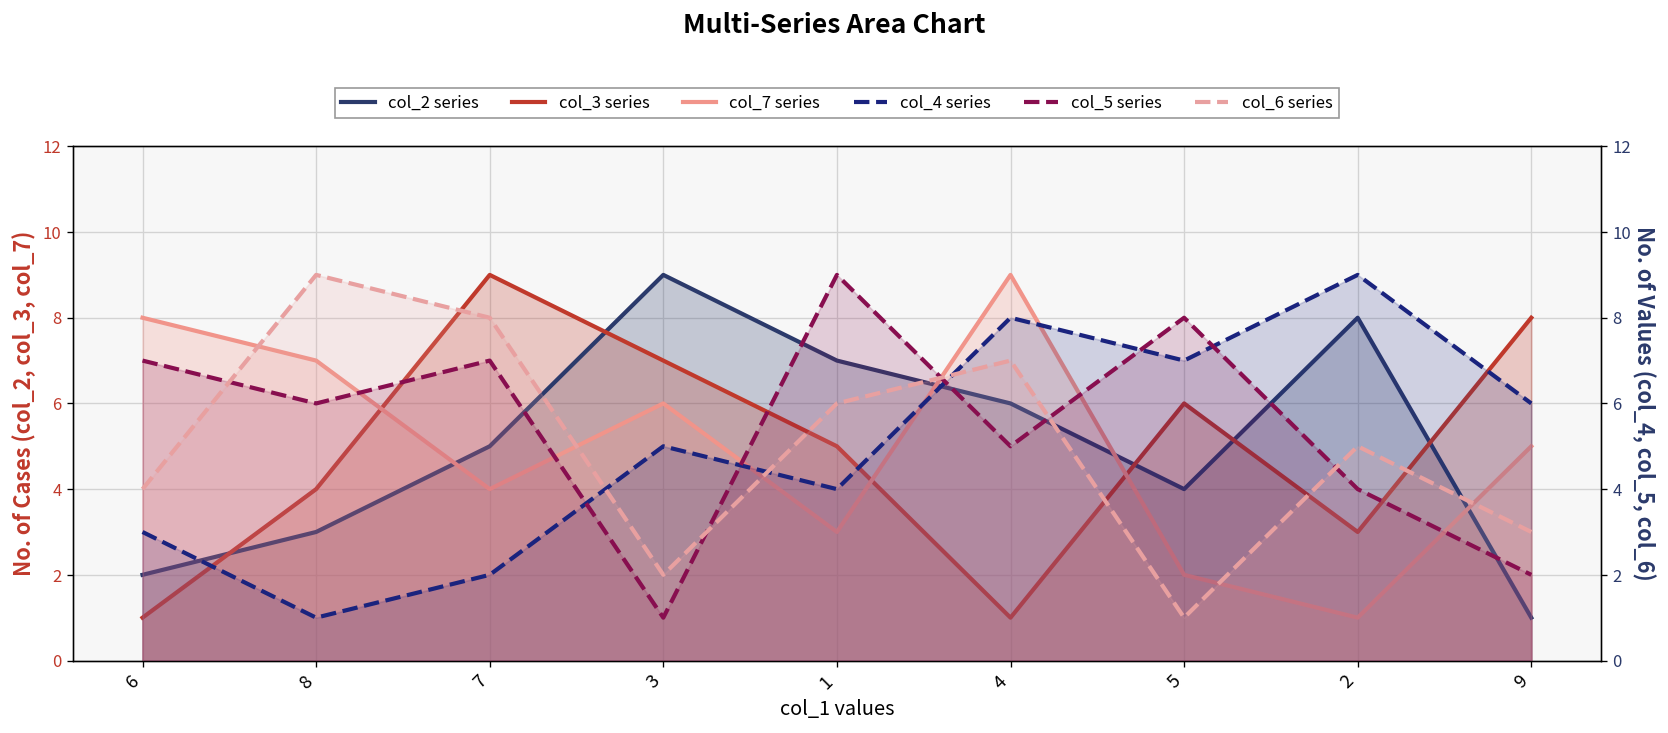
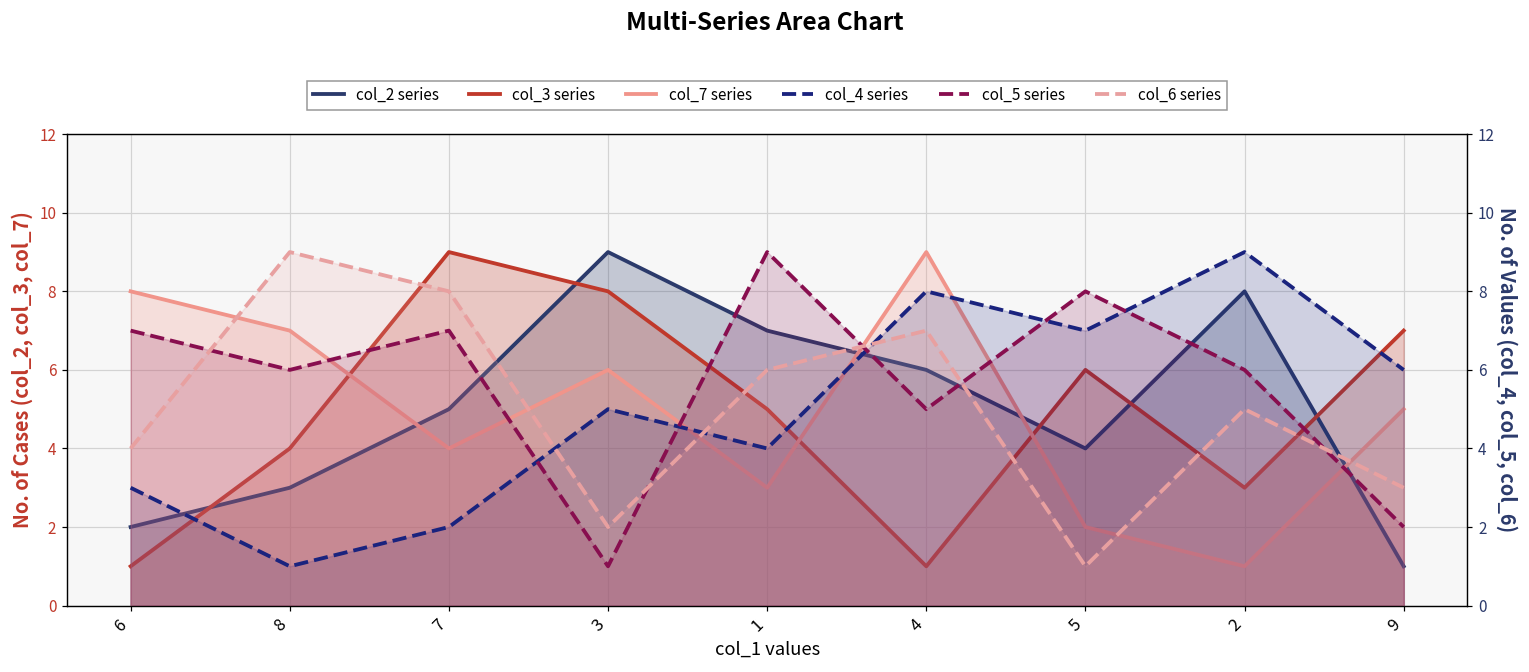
  {
    "col_3 series": {
      "6": 1,
      "8": 4,
      "7": 9,
-     "3": 7,
+     "3": 8,
      "1": 5,
      "4": 1,
      "5": 6,
      "2": 3,
-     "9": 8
+     "9": 7
    },
    "col_5 series": {
      "6": 7,
      "8": 6,
      "7": 7,
      "3": 1,
      "1": 9,
      "4": 5,
      "5": 8,
-     "2": 4,
+     "2": 6,
      "9": 2
    }
  }
